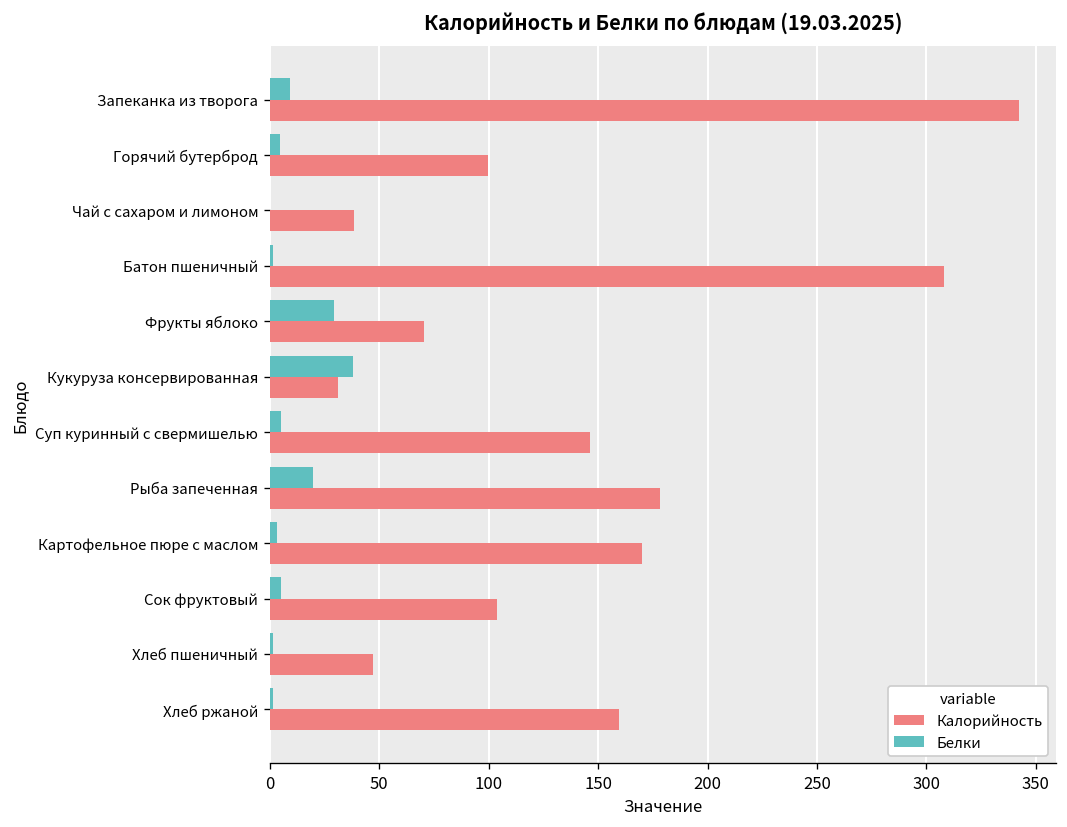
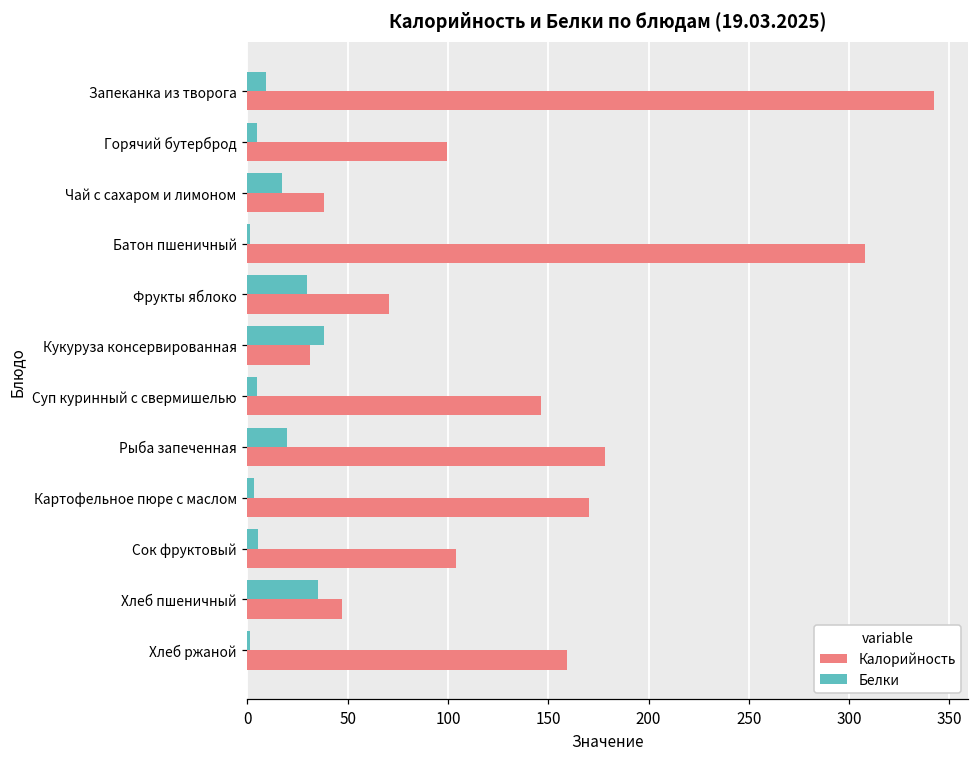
  {
    "Калорийность": {
      "Запеканка из творога": 342,
      "Горячий бутерброд": 100,
      "Чай с сахаром и лимоном": 38,
      "Батон пшеничный": 308,
      "Фрукты яблоко": 71,
      "Кукуруза консервированная": 31,
      "Суп куринный с свермишелью": 146,
      "Рыба запеченная": 178,
      "Картофельное пюре с маслом": 170,
      "Сок фруктовый": 104,
      "Хлеб пшеничный": 47,
      "Хлеб ржаной": 160
    },
    "Белки": {
      "Запеканка из творога": 9,
      "Горячий бутерброд": 5,
-     "Чай с сахаром и лимоном": 0,
+     "Чай с сахаром и лимоном": 17,
      "Батон пшеничный": 2,
      "Фрукты яблоко": 30,
      "Кукуруза консервированная": 38,
      "Суп куринный с свермишелью": 5,
      "Рыба запеченная": 20,
      "Картофельное пюре с маслом": 3,
      "Сок фруктовый": 5,
-     "Хлеб пшеничный": 2
+     "Хлеб пшеничный": 35
    }
  }
